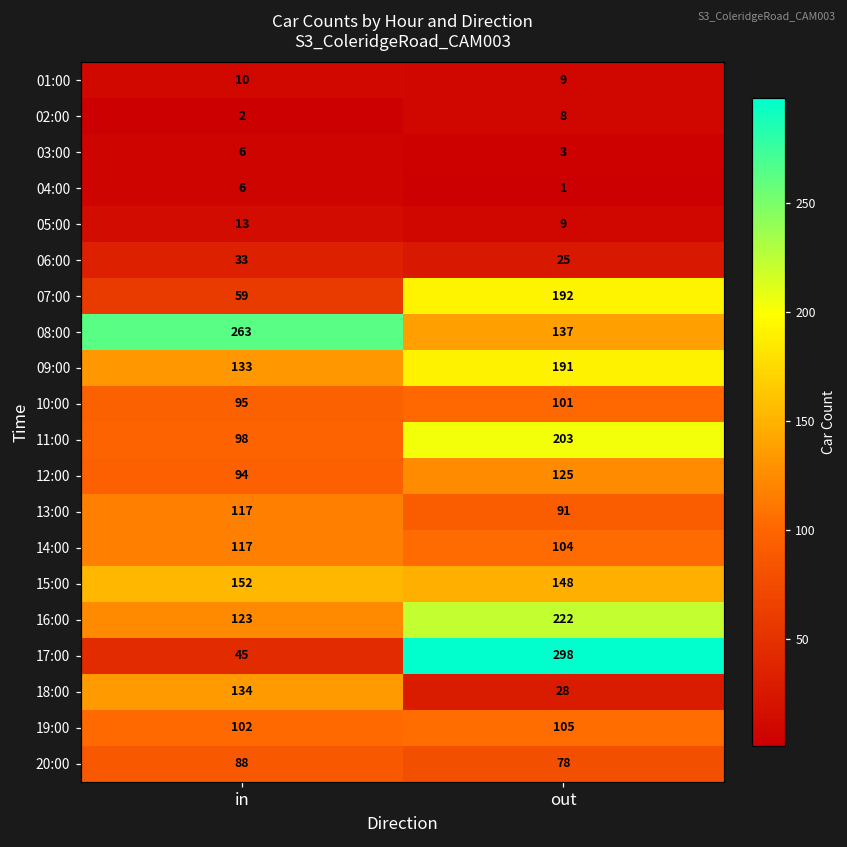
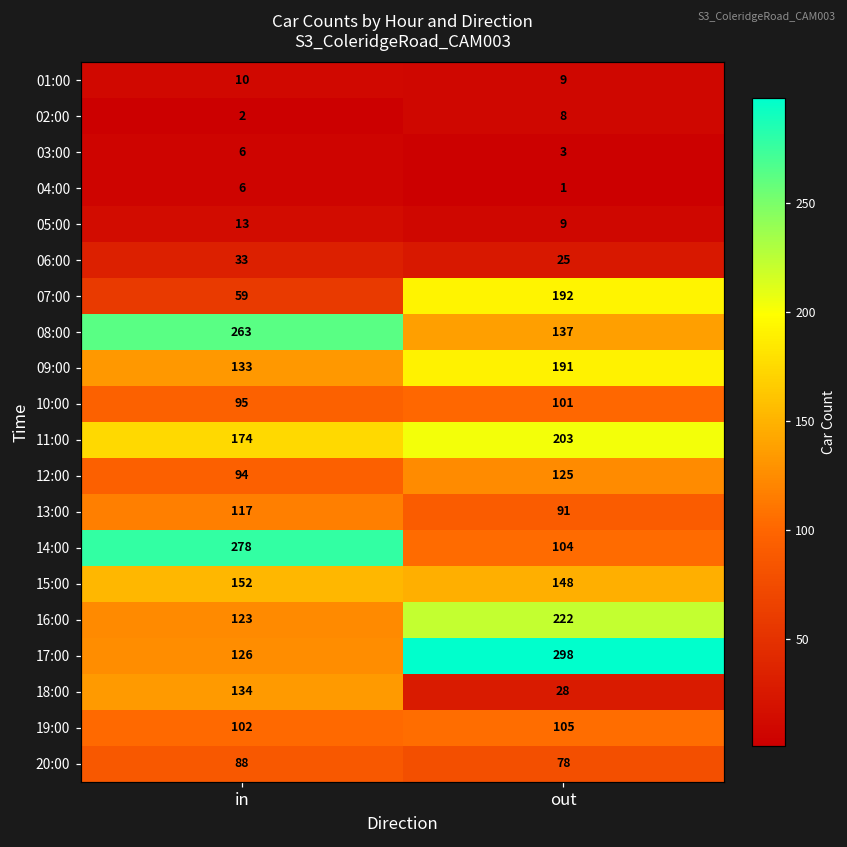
  {
    "01:00": {
      "in": 10,
      "out": 9
    },
    "02:00": {
      "in": 2,
      "out": 8
    },
    "03:00": {
      "in": 6,
      "out": 3
    },
    "04:00": {
      "in": 6,
      "out": 1
    },
    "05:00": {
      "in": 13,
      "out": 9
    },
    "06:00": {
      "in": 33,
      "out": 25
    },
    "07:00": {
      "in": 59,
      "out": 192
    },
    "08:00": {
      "in": 263,
      "out": 137
    },
    "09:00": {
      "in": 133,
      "out": 191
    },
    "10:00": {
      "in": 95,
      "out": 101
    },
    "11:00": {
-     "in": 98,
+     "in": 174,
      "out": 203
    },
    "12:00": {
      "in": 94,
      "out": 125
    },
    "13:00": {
      "in": 117,
      "out": 91
    },
    "14:00": {
-     "in": 117,
+     "in": 278,
      "out": 104
    },
    "15:00": {
      "in": 152,
      "out": 148
    },
    "16:00": {
      "in": 123,
      "out": 222
    },
    "17:00": {
-     "in": 45,
+     "in": 126,
      "out": 298
    },
    "18:00": {
      "in": 134,
      "out": 28
    },
    "19:00": {
      "in": 102,
      "out": 105
    },
    "20:00": {
      "in": 88,
      "out": 78
    }
  }
